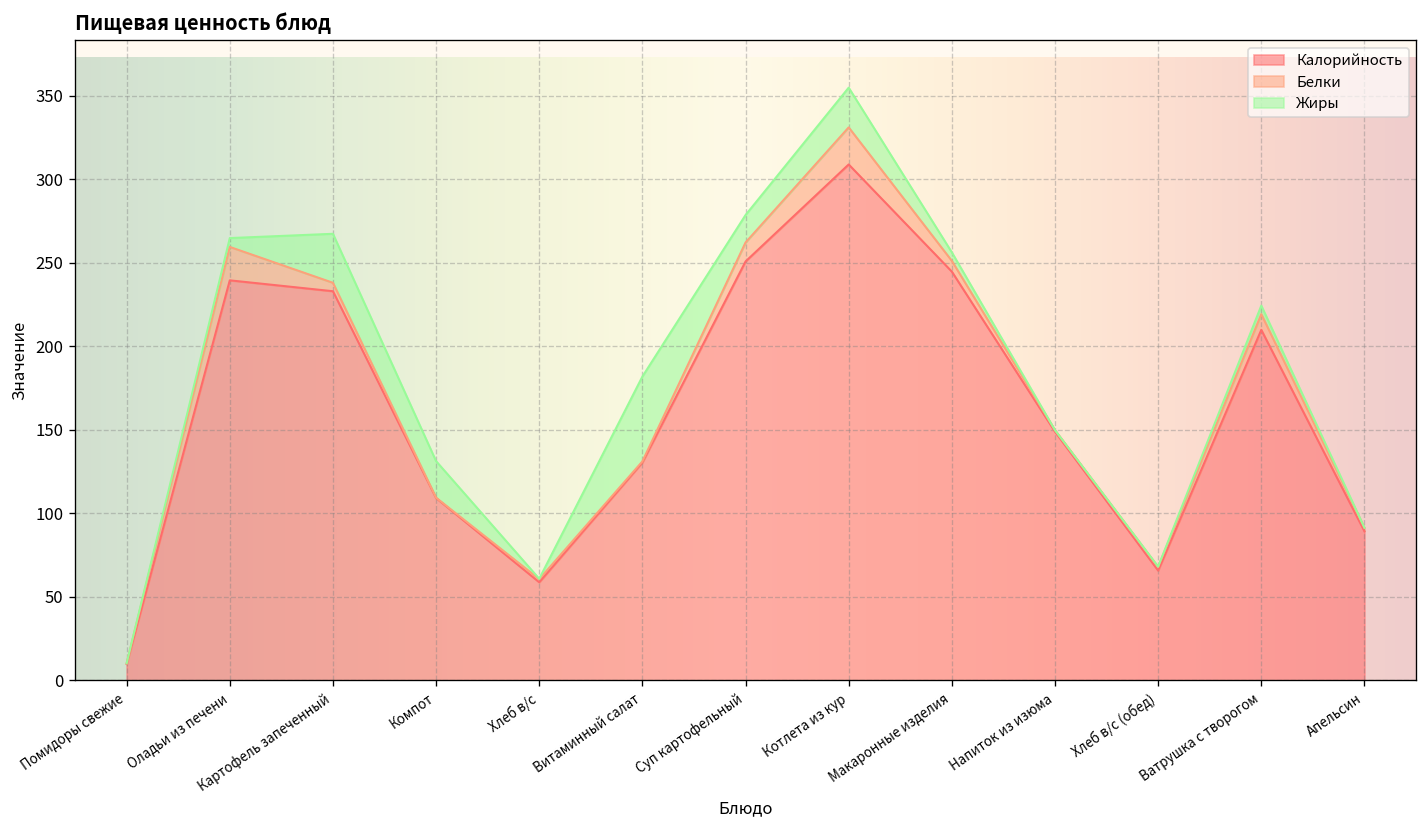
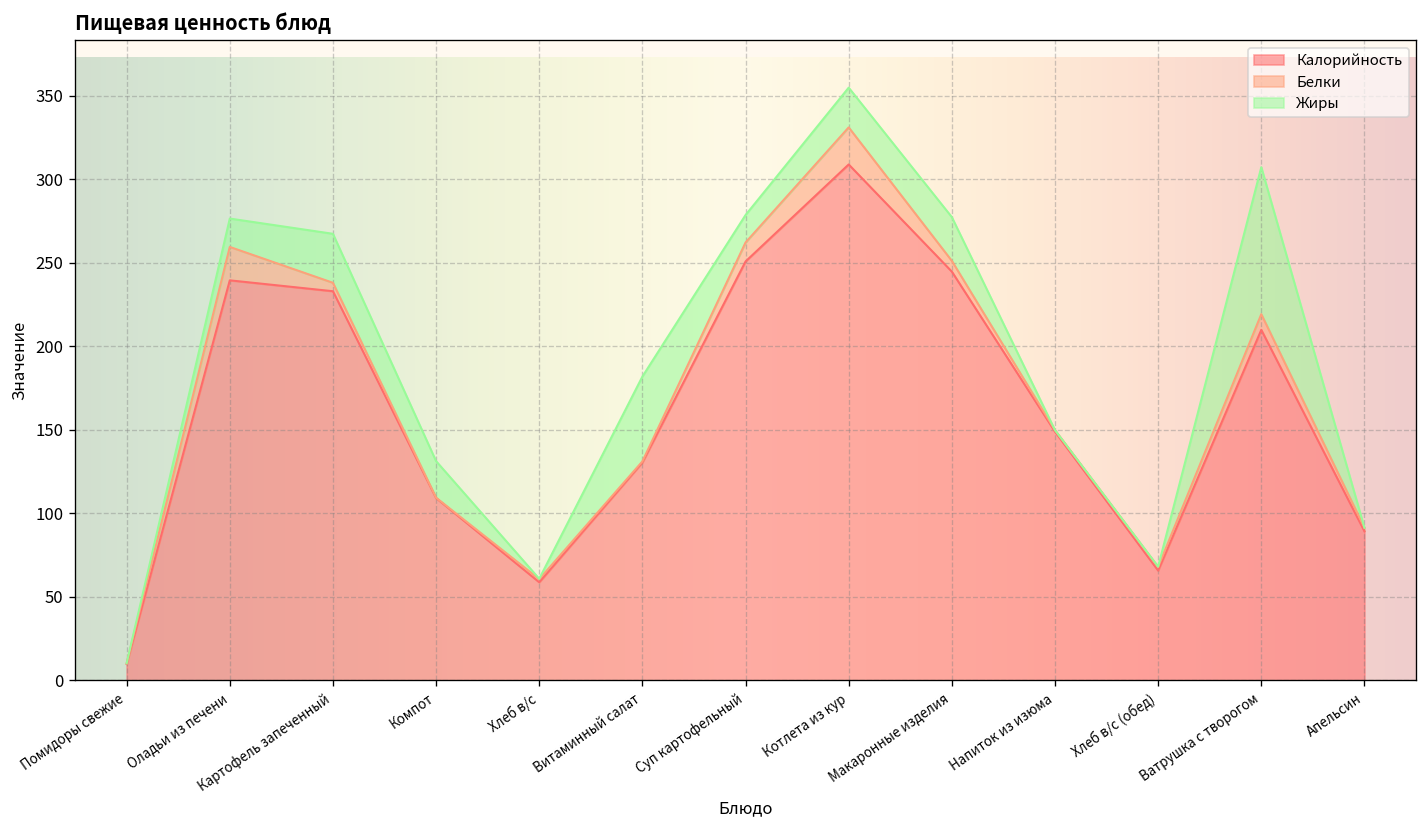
  {
    "Жиры": {
-     "Оладьи из печени": 5,
+     "Оладьи из печени": 17,
      "Картофель запеченный": 29,
      "Компот": 22,
      "Витаминный салат": 51,
      "Суп картофельный": 16,
      "Котлета из кур": 24,
-     "Макаронные изделия": 5,
-     "Ватрушка с творогом": 5
+     "Макаронные изделия": 26,
+     "Ватрушка с творогом": 88
    }
  }
